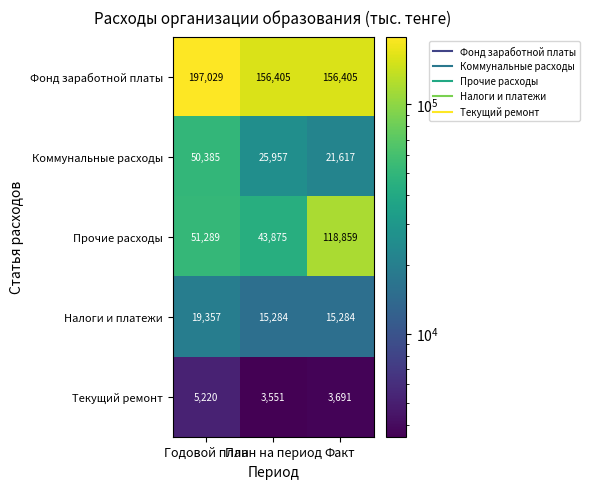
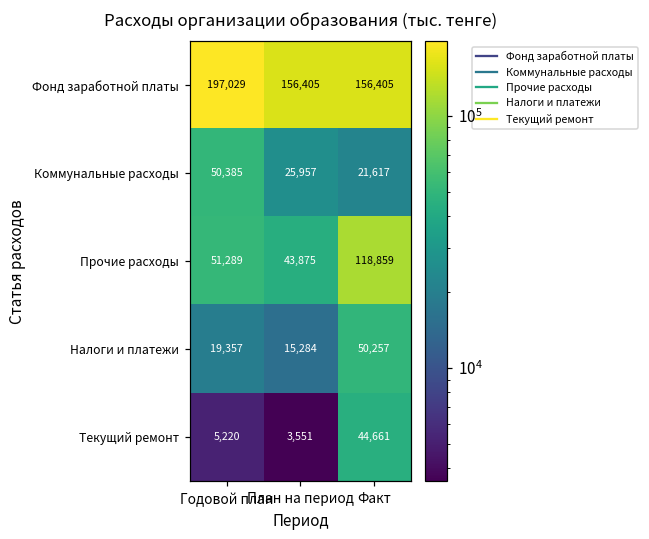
  {
    "Фонд заработной платы": {
      "Факт": "156,405"
    },
    "Коммунальные расходы": {
      "Факт": "21,617"
    },
    "Прочие расходы": {
      "Факт": "118,859"
    },
    "Налоги и платежи": {
-     "Факт": "15,284"
+     "Факт": "50,257"
    },
    "Текущий ремонт": {
-     "Факт": "3,691"
+     "Факт": "44,661"
    }
  }
